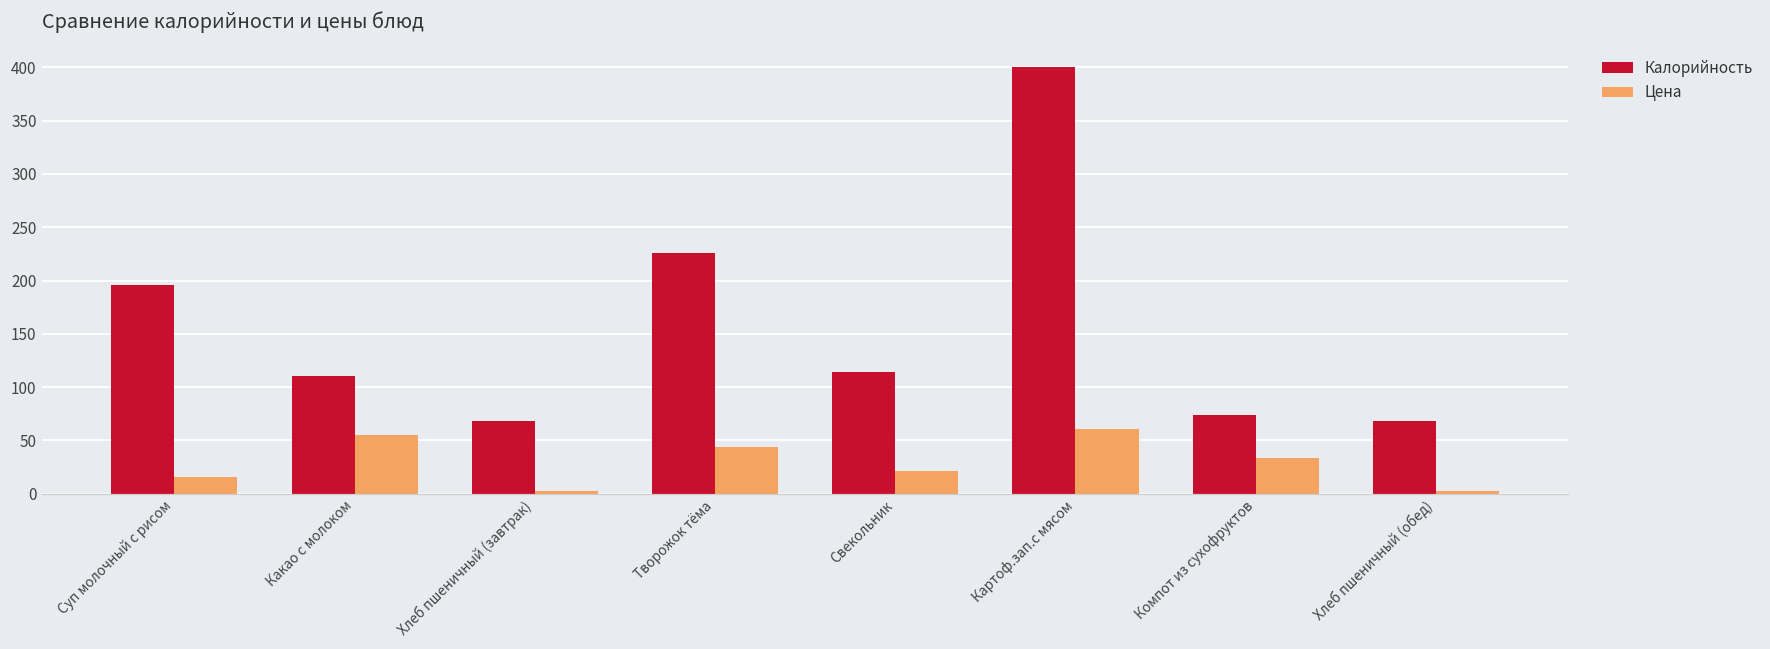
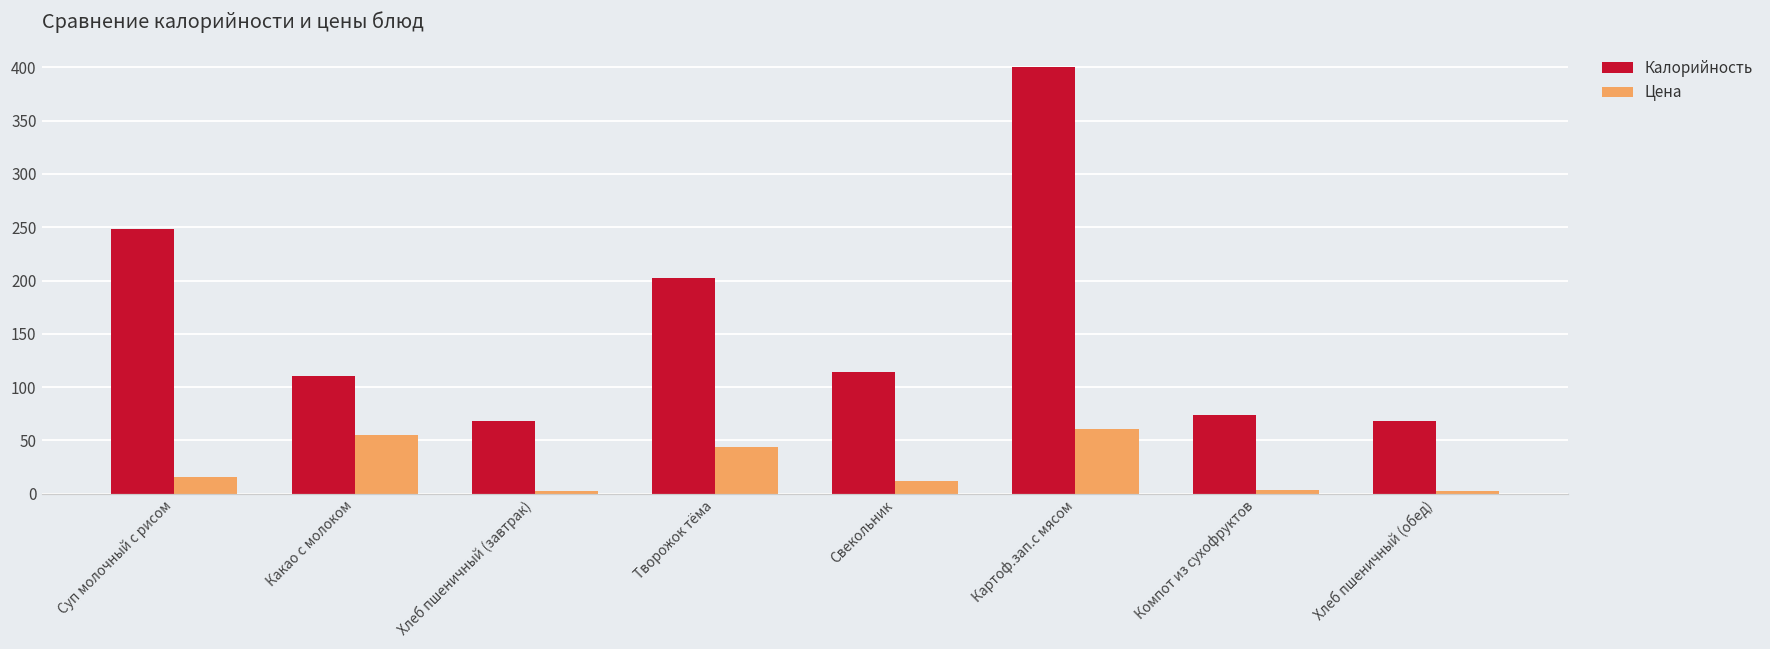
  {
    "Калорийность": {
-     "Суп молочный с рисом": 200,
+     "Суп молочный с рисом": 250,
      "Какао с молоком": 110,
      "Хлеб пшеничный (завтрак)": 70,
-     "Творожок тёма": 230,
+     "Творожок тёма": 200,
      "Свекольник": 110,
      "Картоф.зап.с мясом": 400,
      "Компот из сухофруктов": 70,
      "Хлеб пшеничный (обед)": 70
    },
    "Цена": {
      "Суп молочный с рисом": 20,
      "Какао с молоком": 50,
      "Творожок тёма": 40,
-     "Свекольник": 20,
+     "Свекольник": 10,
      "Картоф.зап.с мясом": 60,
-     "Компот из сухофруктов": 30
+     "Компот из сухофруктов": 0
    }
  }
